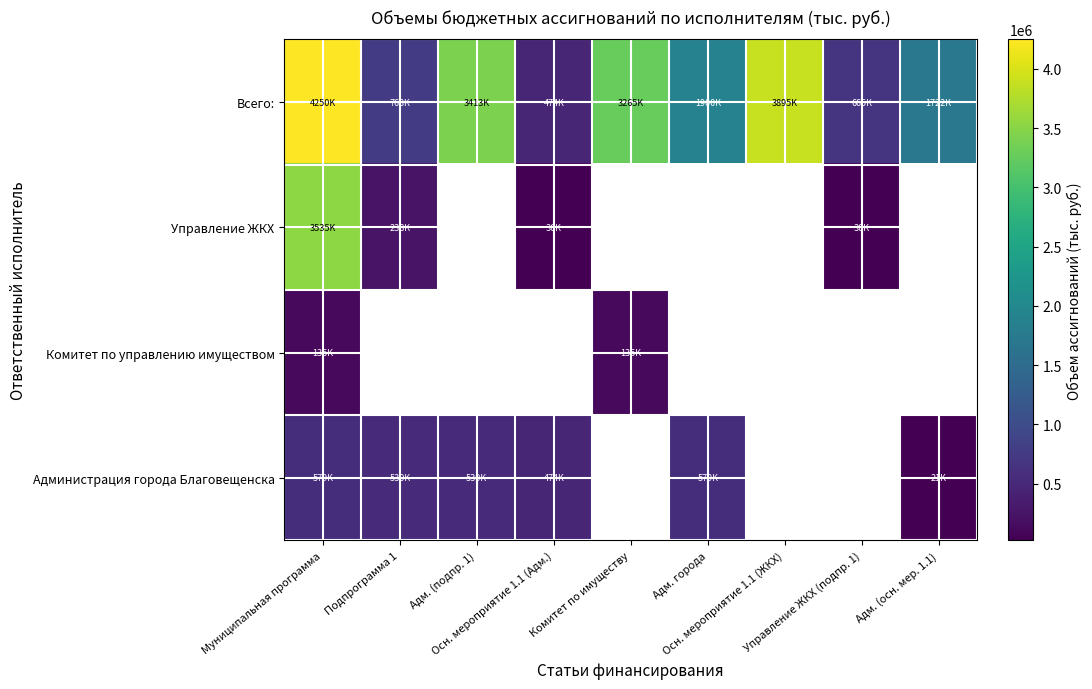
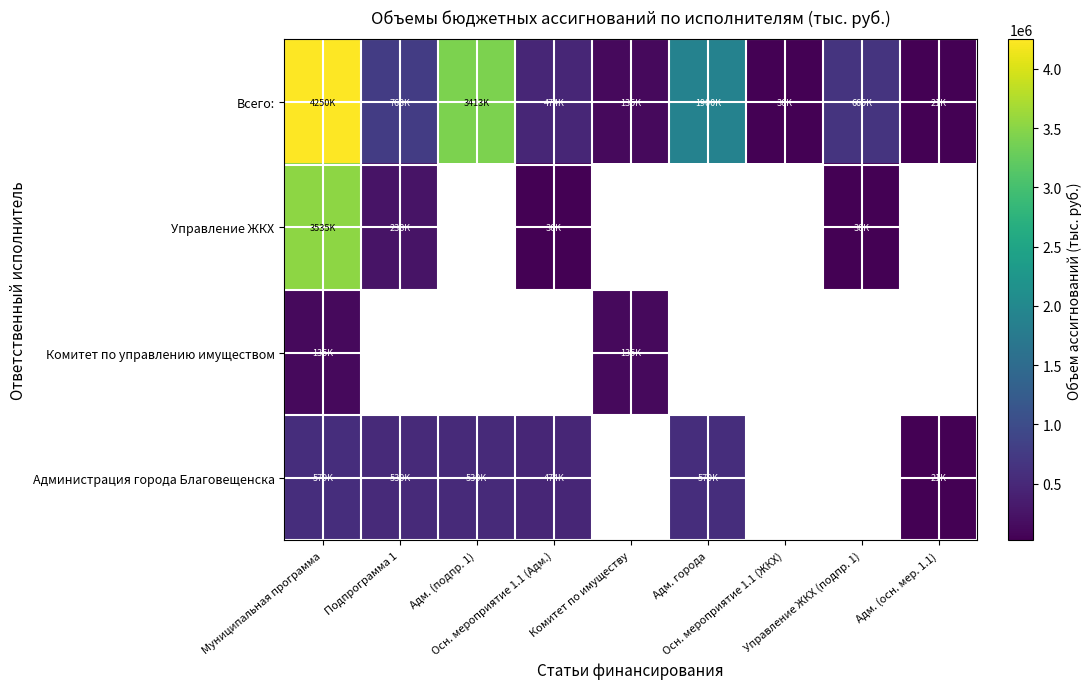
  {
    "Всего:": {
      "Муниципальная программа": "4250K",
      "Подпрограмма 1": "768K",
      "Адм. (подпр. 1)": "3413K",
      "Осн. мероприятие 1.1 (Адм.)": "474K",
-     "Комитет по имуществу": "3265K",
+     "Комитет по имуществу": "135K",
      "Адм. города": "1900K",
-     "Осн. мероприятие 1.1 (ЖКХ)": "3895K",
+     "Осн. мероприятие 1.1 (ЖКХ)": "36K",
      "Управление ЖКХ (подпр. 1)": "665K",
-     "Адм. (осн. мер. 1.1)": "1722K"
+     "Адм. (осн. мер. 1.1)": "21K"
    },
    "Управление ЖКХ": {
      "Муниципальная программа": "3535K",
      "Подпрограмма 1": "238K",
      "Осн. мероприятие 1.1 (Адм.)": "36K",
      "Управление ЖКХ (подпр. 1)": "30K"
    },
    "Комитет по управлению имуществом": {
      "Муниципальная программа": "135K",
      "Комитет по имуществу": "135K"
    },
    "Администрация города Благовещенска": {
      "Муниципальная программа": "579K",
      "Подпрограмма 1": "530K",
      "Адм. (подпр. 1)": "530K",
      "Осн. мероприятие 1.1 (Адм.)": "474K",
      "Адм. города": "579K",
      "Адм. (осн. мер. 1.1)": "21K"
    }
  }
